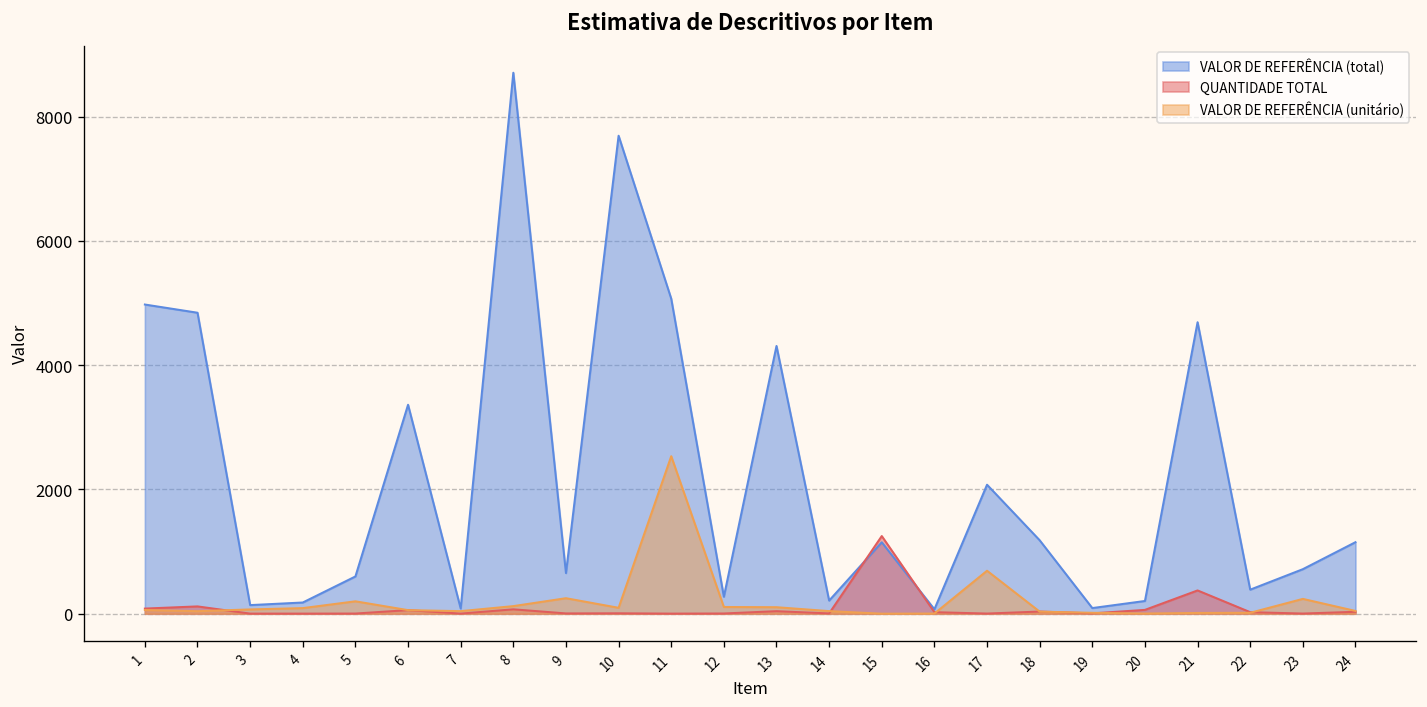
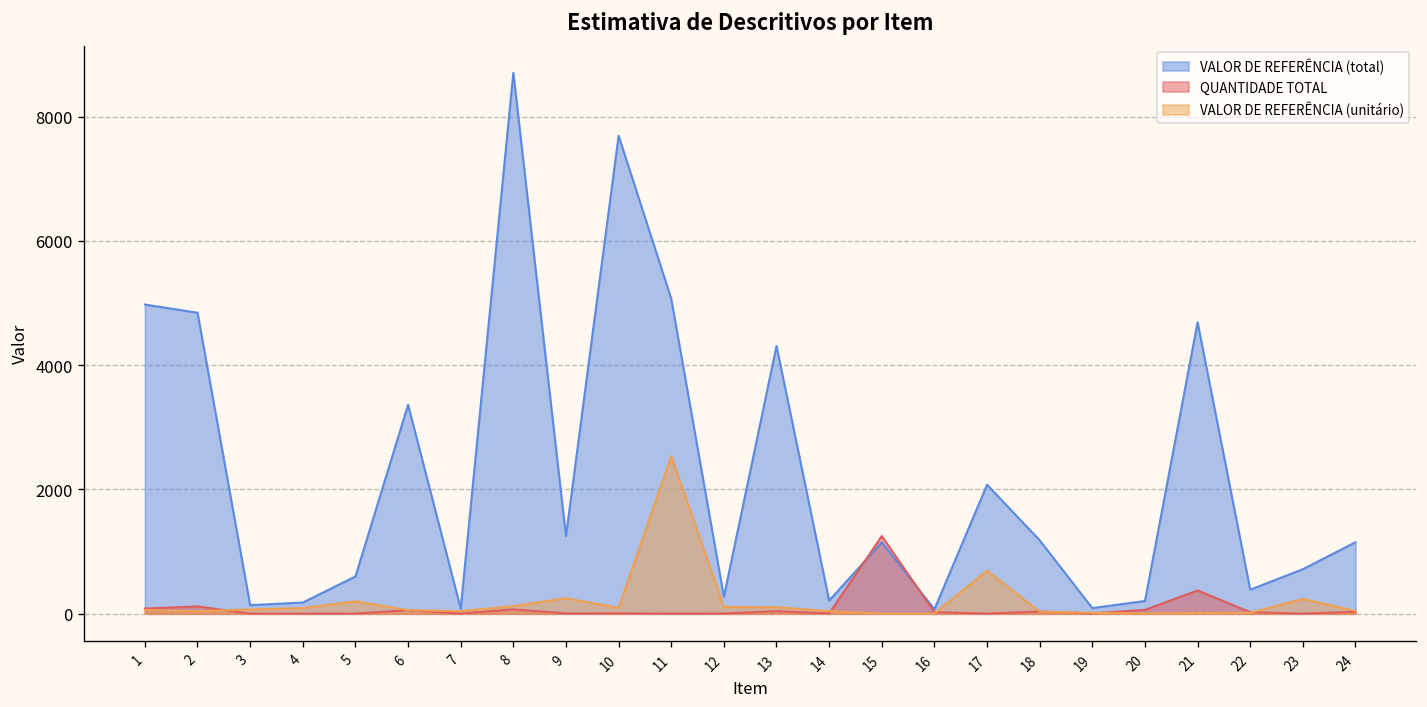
  {
    "VALOR DE REFERÊNCIA (total)": {
      "1": 5000,
      "2": 4800,
      "3": 100,
      "4": 200,
      "5": 600,
      "6": 3400,
      "8": 8700,
-     "9": 700,
+     "9": 1200,
      "10": 7700,
      "11": 5100,
      "12": 300,
      "13": 4300,
      "14": 200,
      "15": 1200,
      "17": 2100,
      "18": 1200,
      "19": 100,
      "20": 200,
      "21": 4700,
      "22": 400,
      "23": 700,
      "24": 1200
    }
  }
